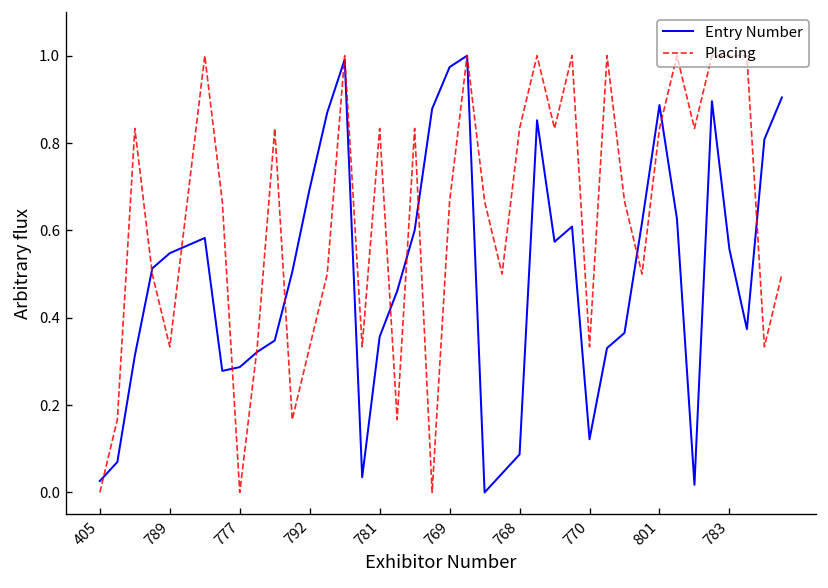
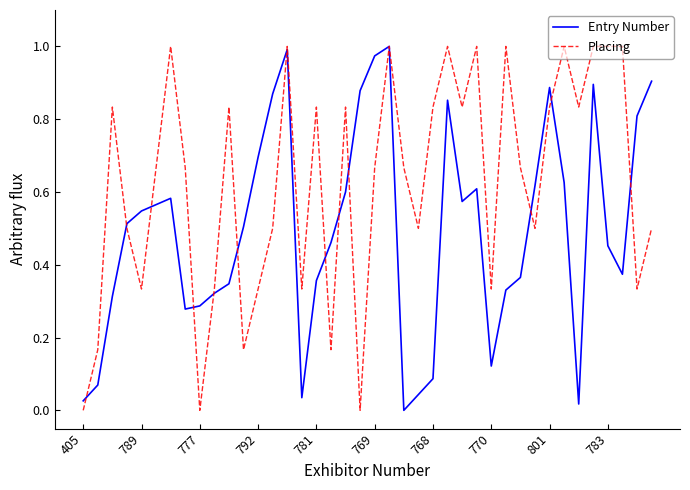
  {
    "Entry Number": {
      "405": 0.03,
      "789": 0.55,
      "777": 0.29,
      "792": 0.70,
      "781": 0.36,
      "769": 0.97,
      "768": 0.09,
      "770": 0.12,
      "801": 0.89,
-     "783": 0.56
+     "783": 0.45
    },
    "Placing": {
      "405": 0.00,
      "789": 0.33,
      "777": 0.00,
      "792": 0.33,
      "781": 0.83,
      "769": 0.67,
      "768": 0.83,
      "770": 0.33,
      "801": 0.83
    }
  }
